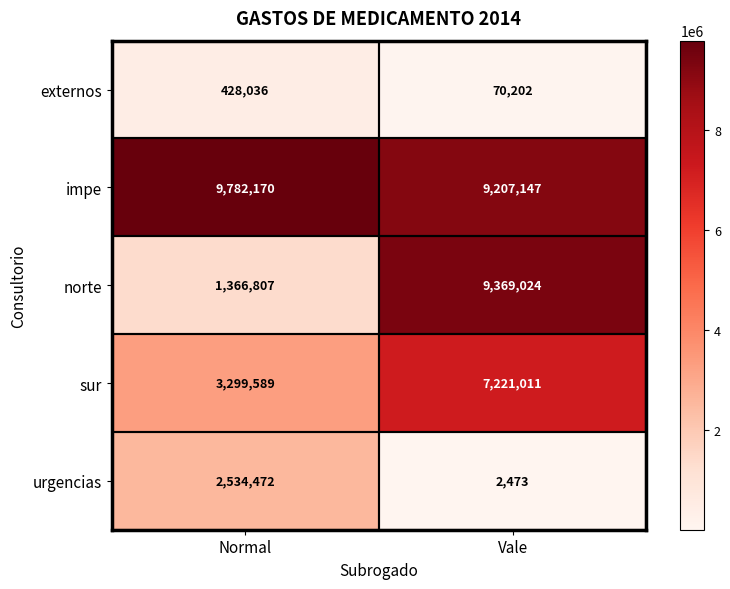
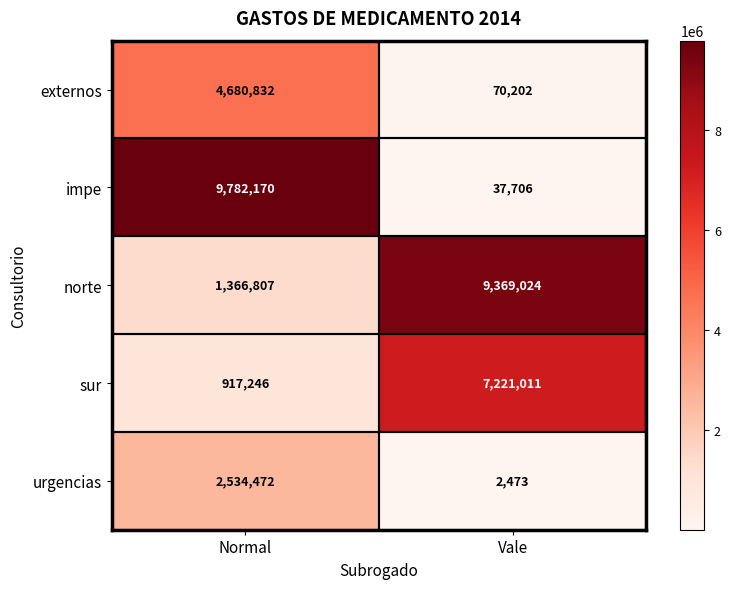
  {
    "externos": {
-     "Normal": "428,036",
+     "Normal": "4,680,832",
      "Vale": "70,202"
    },
    "impe": {
      "Normal": "9,782,170",
-     "Vale": "9,207,147"
+     "Vale": "37,706"
    },
    "norte": {
      "Normal": "1,366,807",
      "Vale": "9,369,024"
    },
    "sur": {
-     "Normal": "3,299,589",
+     "Normal": "917,246",
      "Vale": "7,221,011"
    },
    "urgencias": {
      "Normal": "2,534,472",
      "Vale": "2,473"
    }
  }
